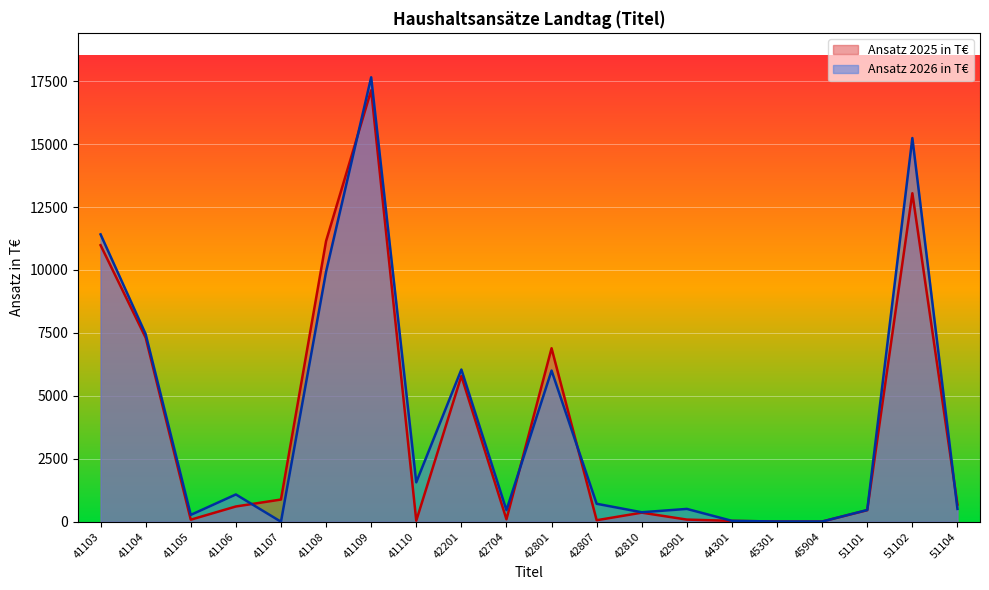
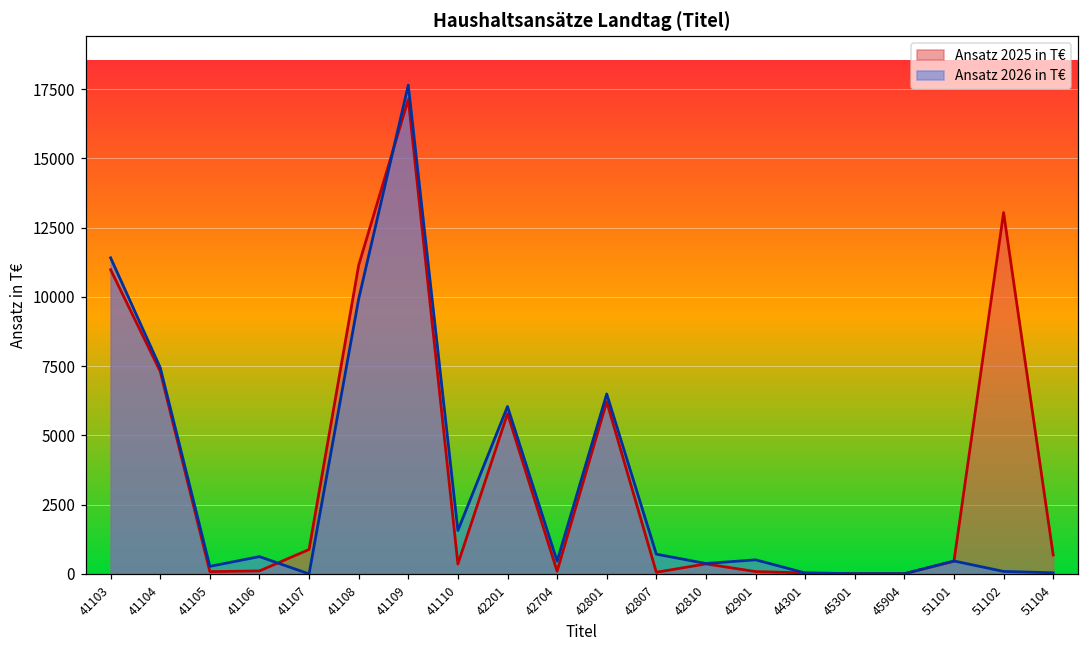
  {
    "Ansatz 2025 in T€": {
      "41103": 11000,
      "41104": 7300,
      "41105": 100,
-     "41106": 600,
+     "41106": 100,
      "41107": 900,
      "41108": 11100,
      "41109": 17100,
-     "41110": 0,
+     "41110": 400,
      "42201": 5800,
      "42704": 100,
-     "42801": 6900,
+     "42801": 6200,
      "42807": 100,
      "42901": 100,
      "51102": 13000,
      "51104": 700
    },
    "Ansatz 2026 in T€": {
      "41103": 11400,
      "41104": 7400,
      "41105": 300,
-     "41106": 1100,
+     "41106": 600,
      "41107": 0,
      "41108": 9900,
      "41109": 17700,
      "41110": 1600,
      "42201": 6000,
      "42704": 500,
-     "42801": 6000,
+     "42801": 6500,
      "42807": 700,
      "42901": 500,
-     "51102": 15200,
-     "51104": 500
+     "51102": 100,
+     "51104": 0
    }
  }
